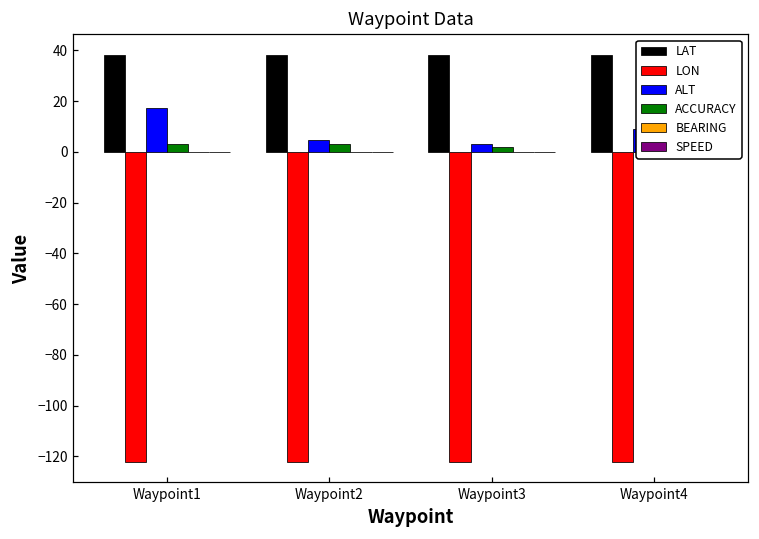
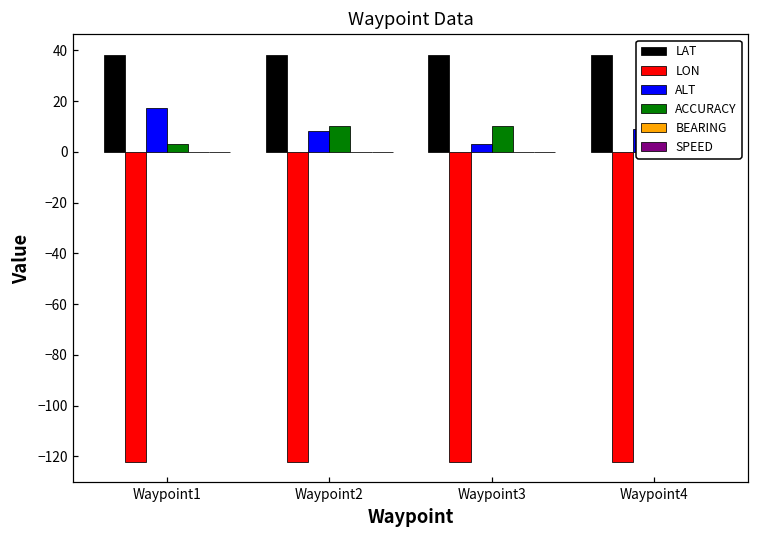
  {
    "LAT": {
      "Waypoint1": 38,
      "Waypoint2": 38,
      "Waypoint3": 38,
      "Waypoint4": 38
    },
    "LON": {
      "Waypoint1": -122,
      "Waypoint2": -122,
      "Waypoint3": -122,
      "Waypoint4": -122
    },
    "ALT": {
      "Waypoint1": 17,
-     "Waypoint2": 5,
+     "Waypoint2": 8,
      "Waypoint3": 3
    },
    "ACCURACY": {
      "Waypoint1": 3,
-     "Waypoint2": 3,
-     "Waypoint3": 2
+     "Waypoint2": 10,
+     "Waypoint3": 10
    },
    "BEARING": {
      "Waypoint1": 0,
      "Waypoint2": 0,
      "Waypoint3": 0,
      "Waypoint4": 0
    },
    "SPEED": {
      "Waypoint1": 0,
      "Waypoint2": 0,
      "Waypoint3": 0,
      "Waypoint4": 0
    }
  }
